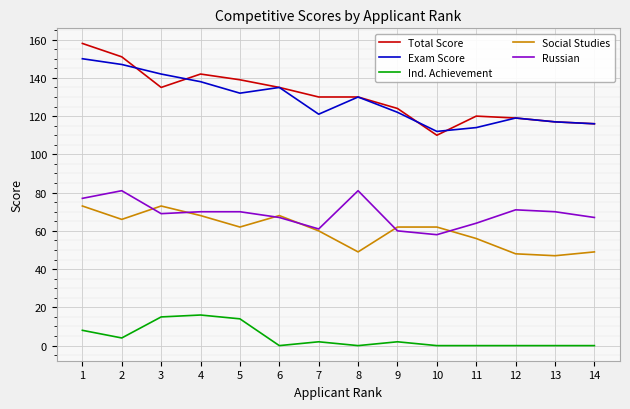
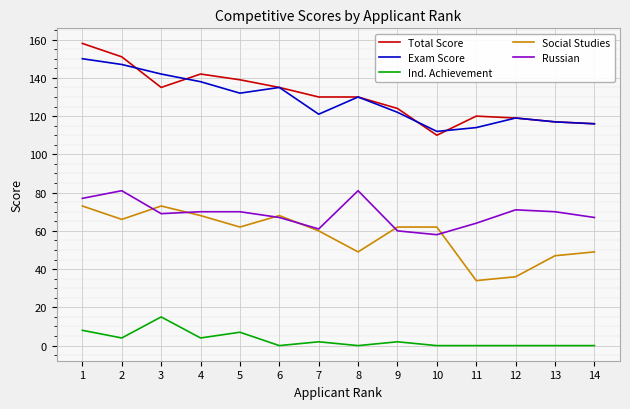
  {
    "Total Score": {
      "1": 158,
      "2": 151,
      "3": 135,
      "4": 142,
      "5": 139,
      "7": 130,
      "9": 124,
      "10": 110,
      "11": 120
    },
    "Exam Score": {
      "1": 150,
      "2": 147,
      "3": 142,
      "4": 138,
      "5": 132,
      "7": 121,
      "9": 122,
      "10": 112,
      "11": 114
    },
    "Ind. Achievement": {
      "1": 8,
      "2": 4,
      "3": 15,
-     "4": 16,
-     "5": 14,
+     "4": 4,
+     "5": 7,
      "6": 0,
      "7": 2,
      "8": 0,
      "9": 2,
      "10": 0,
      "11": 0,
      "12": 0,
      "13": 0,
      "14": 0
    },
    "Social Studies": {
      "1": 73,
      "2": 66,
      "3": 73,
      "4": 68,
      "5": 62,
      "8": 49,
      "9": 62,
      "10": 62,
-     "11": 56,
-     "12": 48,
+     "11": 34,
+     "12": 36,
      "13": 47,
      "14": 49
    },
    "Russian": {
      "1": 77,
      "2": 81,
      "3": 69,
      "4": 70,
      "5": 70,
      "8": 81,
      "9": 60,
      "10": 58,
      "11": 64,
      "12": 71,
      "13": 70,
      "14": 67
    }
  }
